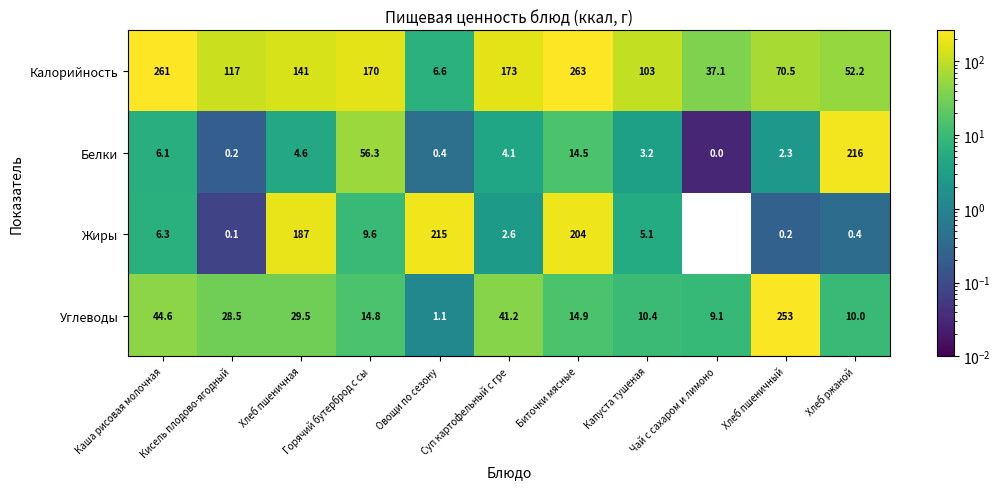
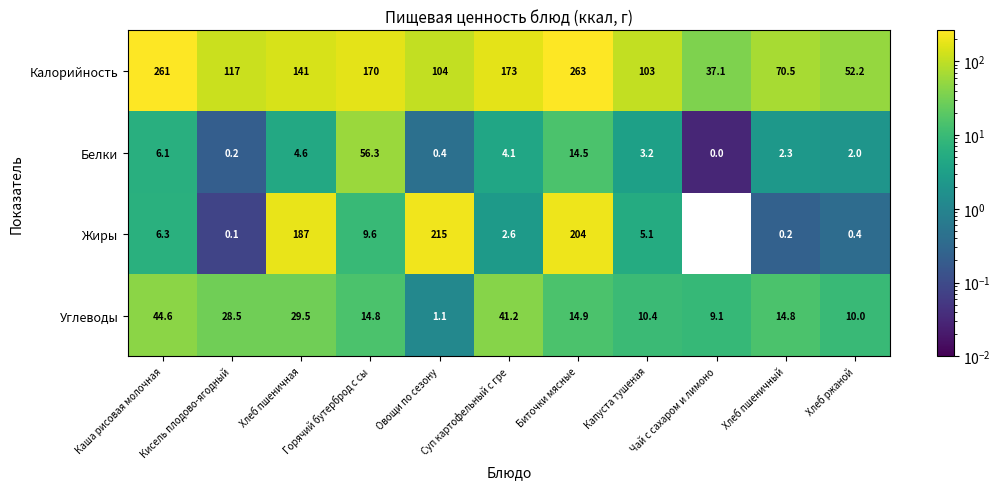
  {
    "Калорийность": {
      "Каша рисовая молочная": 261,
      "Кисель плодово-ягодный": 117,
      "Хлеб пшеничная": 141,
      "Горячий бутерброд с сы": 170,
-     "Овощи по сезону": 6.6,
+     "Овощи по сезону": 104,
      "Суп картофельный с гре": 173,
      "Биточки мясные": 263,
      "Капуста тушеная": 103,
      "Чай с сахаром и лимоно": 37.1,
      "Хлеб пшеничный": 70.5,
      "Хлеб ржаной": 52.2
    },
    "Белки": {
      "Каша рисовая молочная": 6.1,
      "Кисель плодово-ягодный": 0.2,
      "Хлеб пшеничная": 4.6,
      "Горячий бутерброд с сы": 56.3,
      "Овощи по сезону": 0.4,
      "Суп картофельный с гре": 4.1,
      "Биточки мясные": 14.5,
      "Капуста тушеная": 3.2,
      "Чай с сахаром и лимоно": 0.0,
      "Хлеб пшеничный": 2.3,
-     "Хлеб ржаной": 216
+     "Хлеб ржаной": 2.0
    },
    "Жиры": {
      "Каша рисовая молочная": 6.3,
      "Кисель плодово-ягодный": 0.1,
      "Хлеб пшеничная": 187,
      "Горячий бутерброд с сы": 9.6,
      "Овощи по сезону": 215,
      "Суп картофельный с гре": 2.6,
      "Биточки мясные": 204,
      "Капуста тушеная": 5.1,
      "Хлеб пшеничный": 0.2,
      "Хлеб ржаной": 0.4
    },
    "Углеводы": {
      "Каша рисовая молочная": 44.6,
      "Кисель плодово-ягодный": 28.5,
      "Хлеб пшеничная": 29.5,
      "Горячий бутерброд с сы": 14.8,
      "Овощи по сезону": 1.1,
      "Суп картофельный с гре": 41.2,
      "Биточки мясные": 14.9,
      "Капуста тушеная": 10.4,
      "Чай с сахаром и лимоно": 9.1,
-     "Хлеб пшеничный": 253,
+     "Хлеб пшеничный": 14.8,
      "Хлеб ржаной": 10.0
    }
  }
